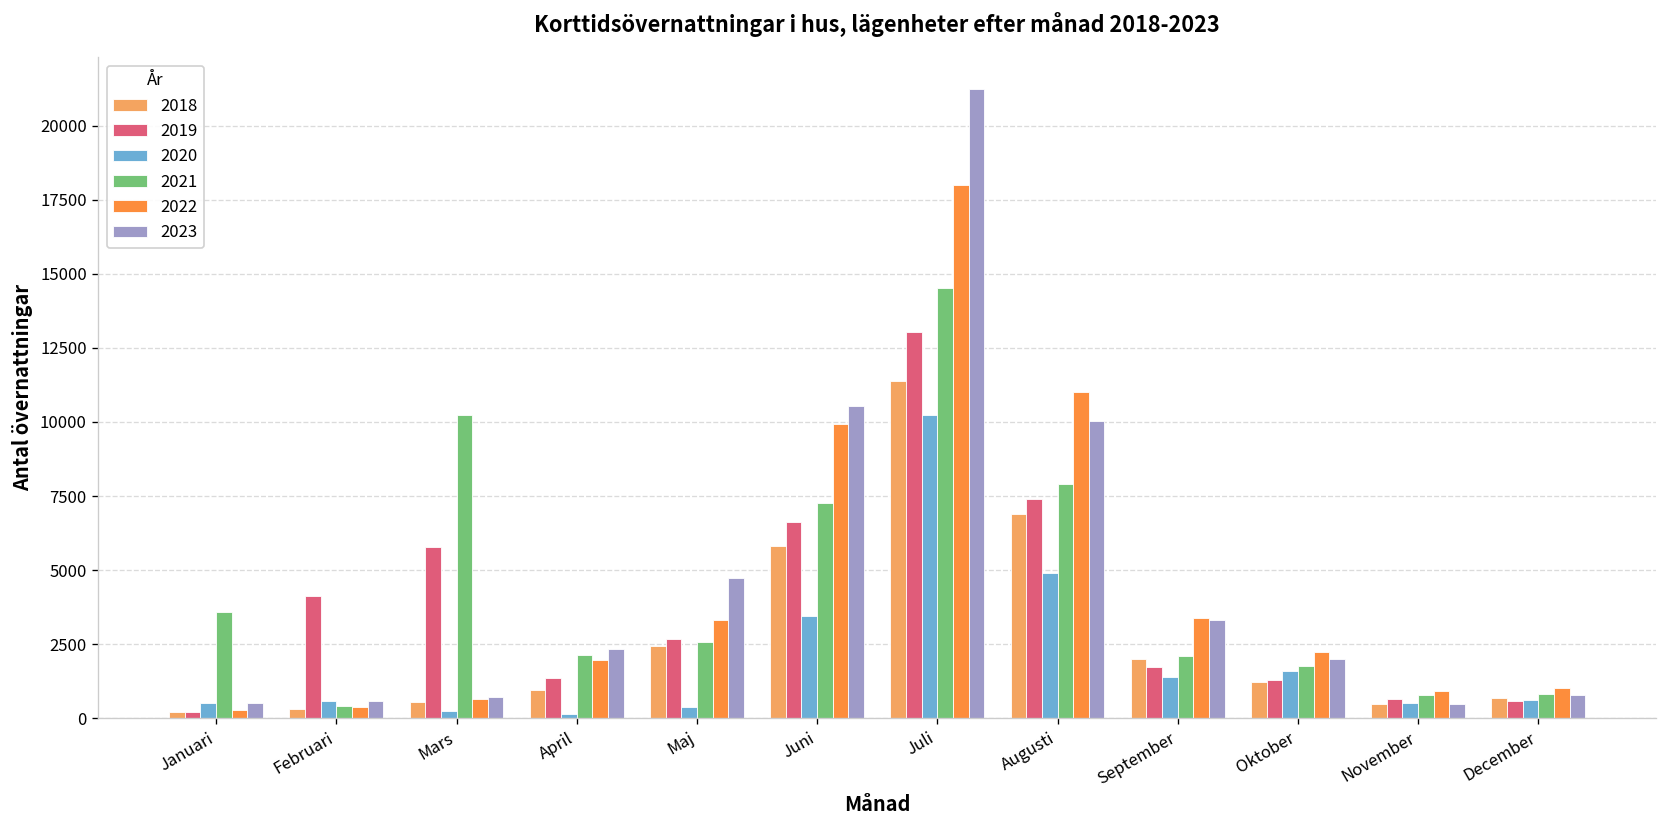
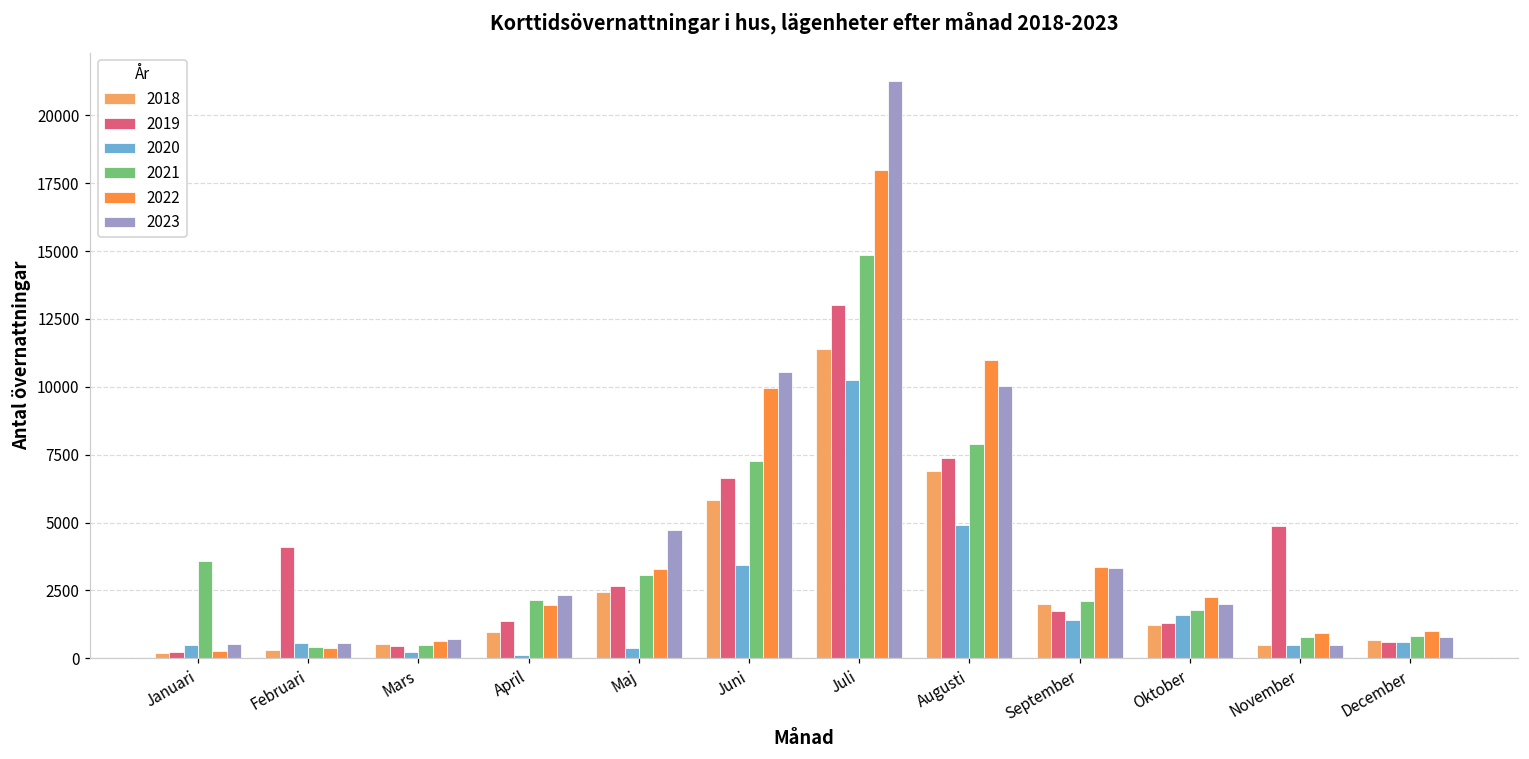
  {
    "2019": {
      "Januari": 200,
      "Februari": 4100,
-     "Mars": 5800,
+     "Mars": 500,
      "April": 1400,
      "Maj": 2700,
      "Juni": 6600,
      "Juli": 13000,
      "Augusti": 7400,
      "September": 1700,
      "Oktober": 1300,
-     "November": 700,
+     "November": 4900,
      "December": 600
    },
    "2021": {
      "Januari": 3600,
      "Februari": 400,
-     "Mars": 10200,
+     "Mars": 500,
      "April": 2100,
-     "Maj": 2600,
+     "Maj": 3100,
      "Juni": 7300,
-     "Juli": 14500,
+     "Juli": 14900,
      "Augusti": 7900,
      "September": 2100,
      "Oktober": 1800,
      "November": 800,
      "December": 800
    }
  }
